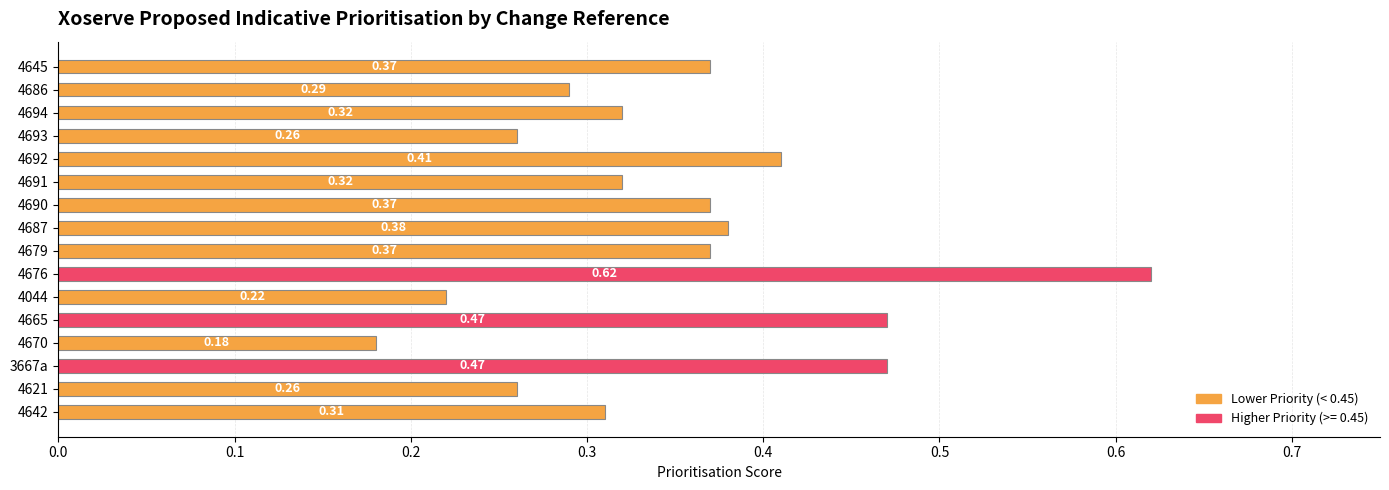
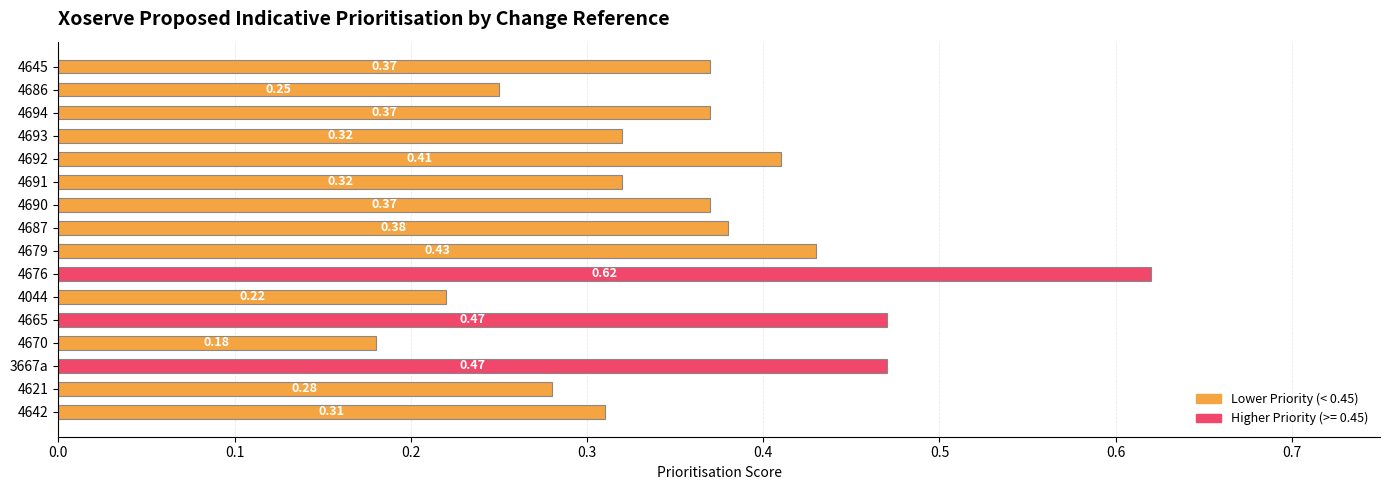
  {
    "4645": 0.37,
-   "4686": 0.29,
-   "4694": 0.32,
-   "4693": 0.26,
+   "4686": 0.25,
+   "4694": 0.37,
+   "4693": 0.32,
    "4692": 0.41,
    "4691": 0.32,
    "4690": 0.37,
    "4687": 0.38,
-   "4679": 0.37,
+   "4679": 0.43,
    "4676": 0.62,
    "4044": 0.22,
    "4665": 0.47,
    "4670": 0.18,
    "3667a": 0.47,
-   "4621": 0.26,
+   "4621": 0.28,
    "4642": 0.31
  }
